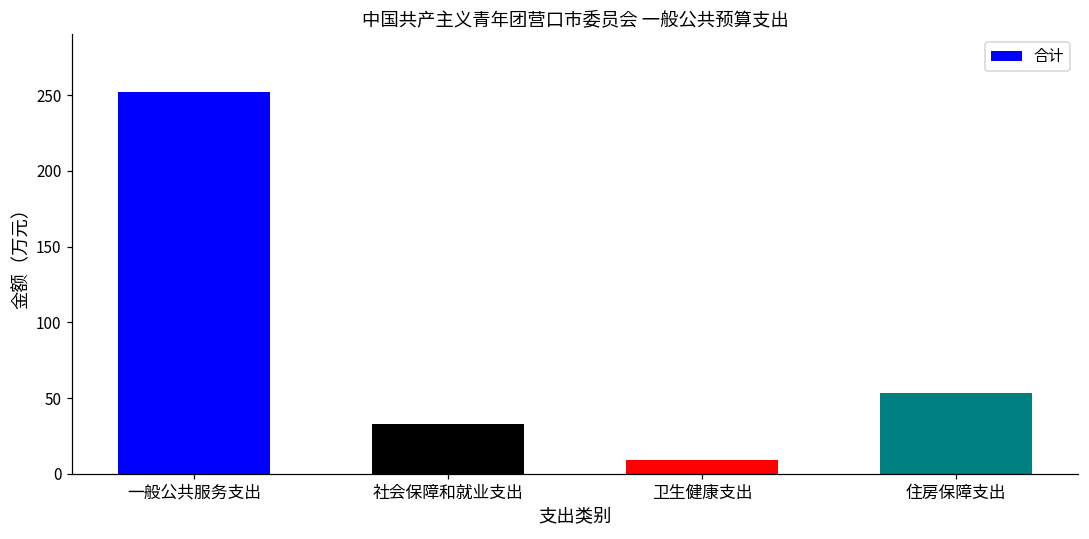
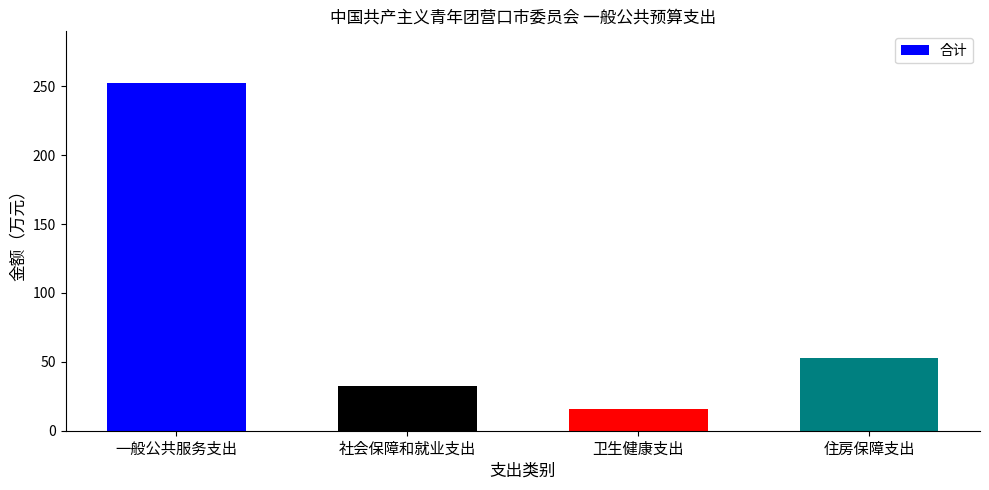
  {
    "一般公共服务支出": 252,
    "社会保障和就业支出": 33,
-   "卫生健康支出": 9,
+   "卫生健康支出": 16,
    "住房保障支出": 53
  }
